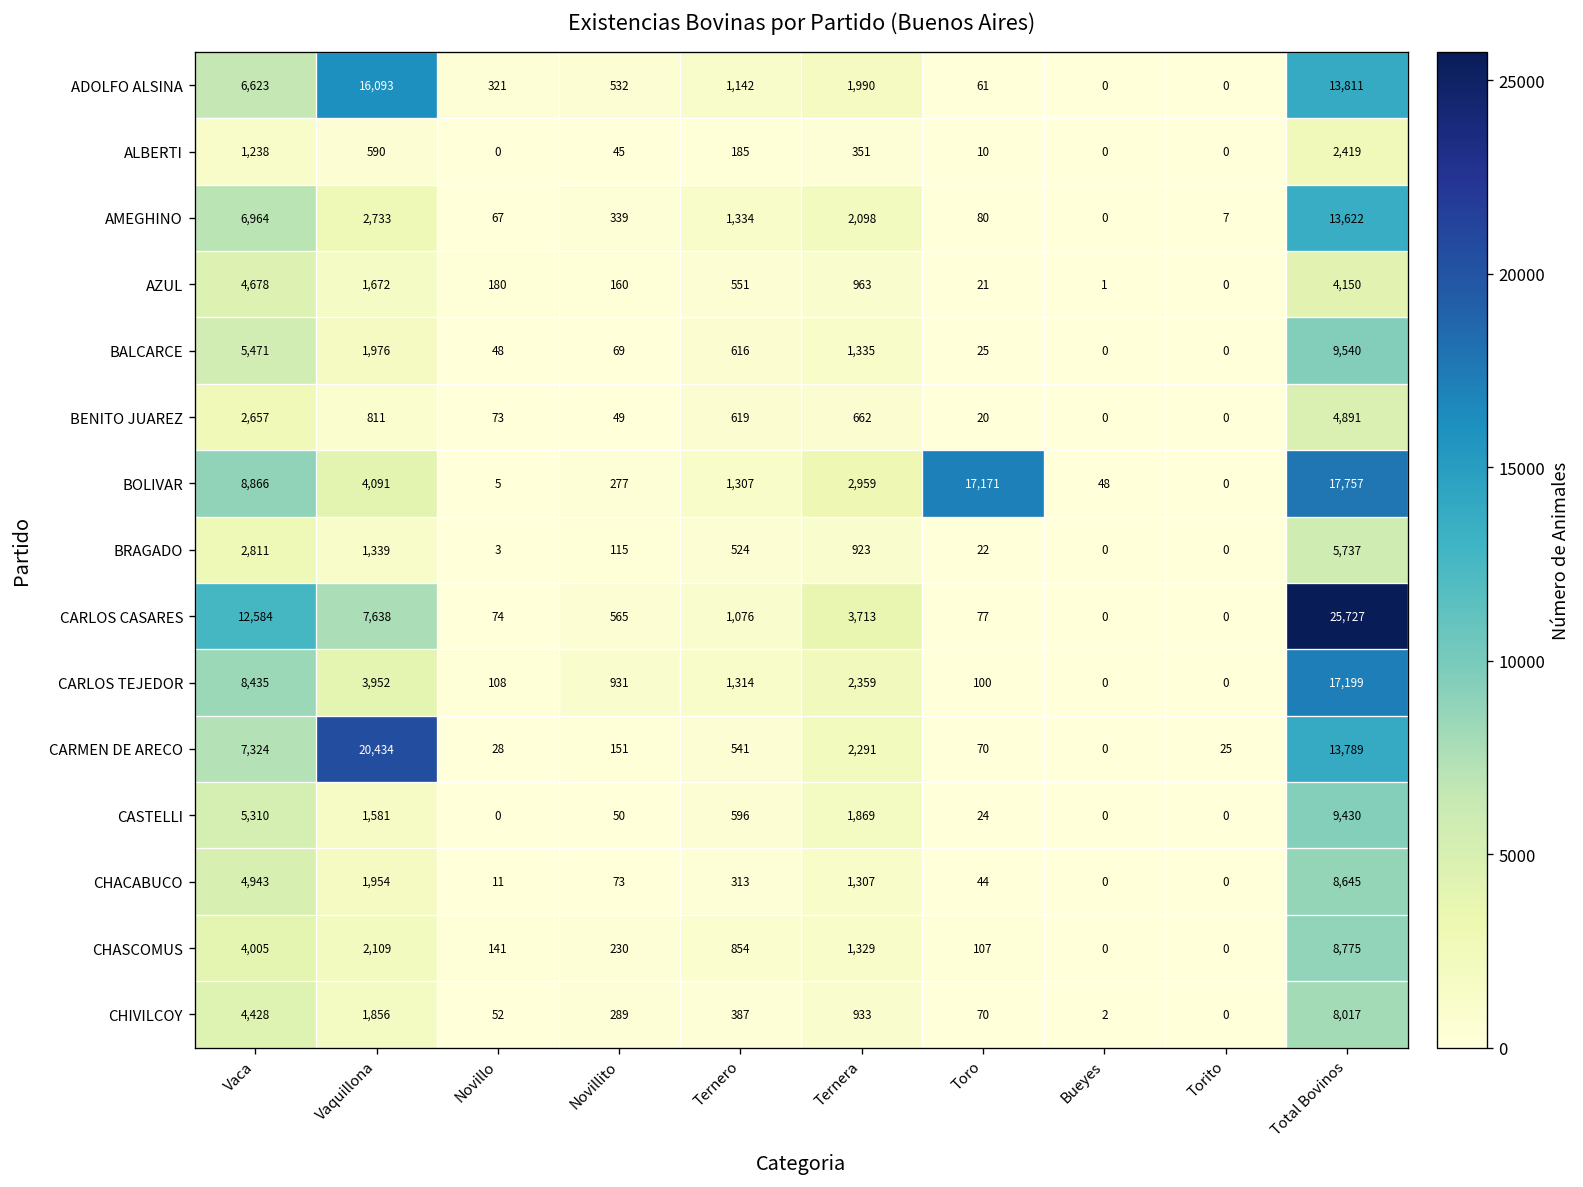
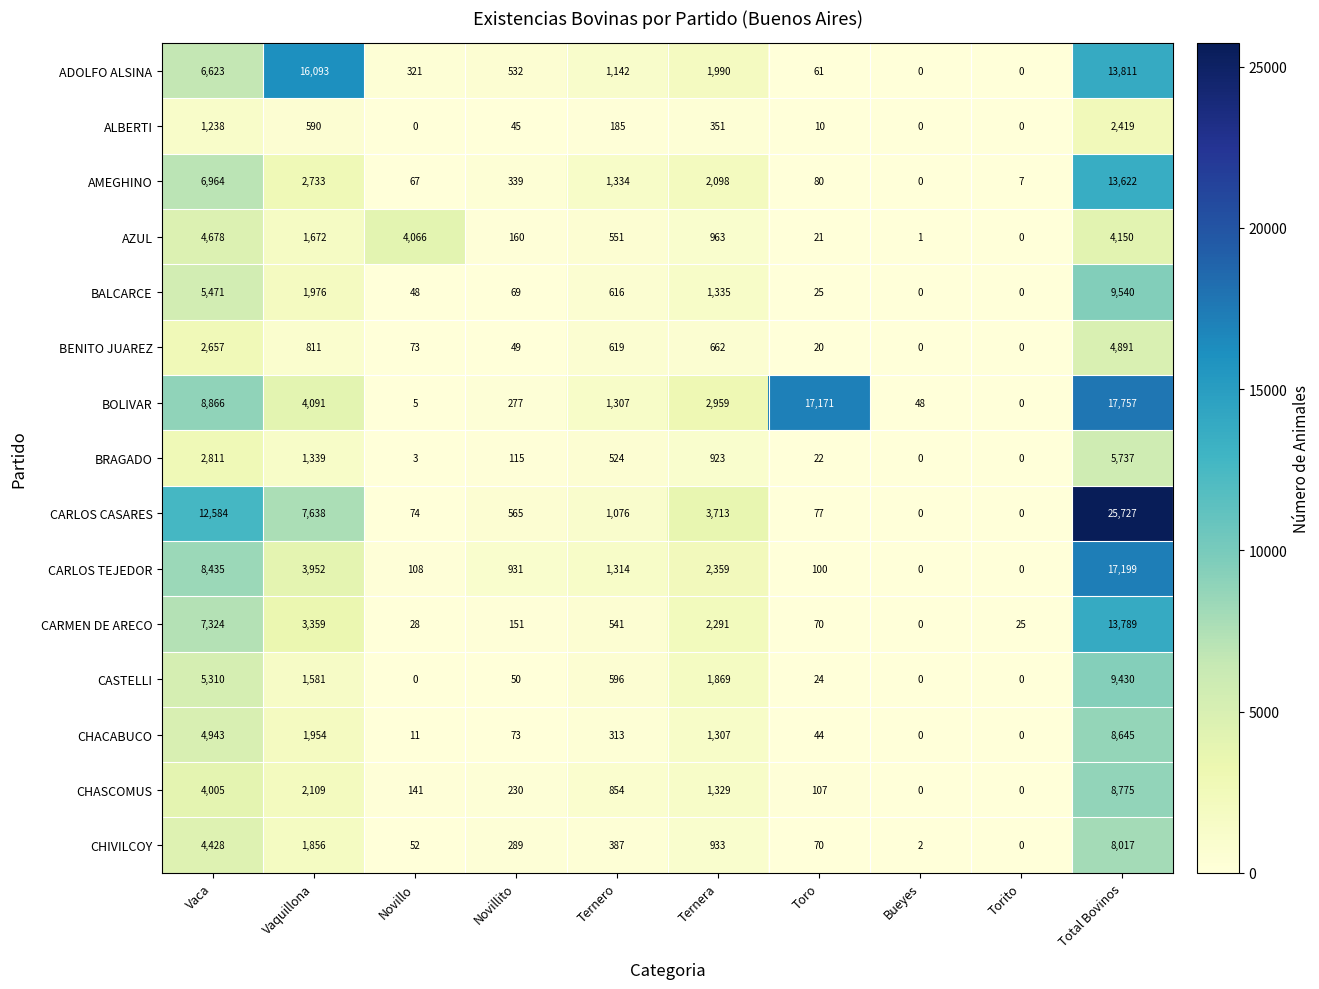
  {
    "ADOLFO ALSINA": {
      "Vaca": "6,623",
      "Vaquillona": "16,093",
      "Novillo": "321",
      "Novillito": "532",
      "Ternero": "1,142",
      "Ternera": "1,990",
      "Toro": "61",
      "Bueyes": "0",
      "Torito": "0",
      "Total Bovinos": "13,811"
    },
    "ALBERTI": {
      "Vaca": "1,238",
      "Vaquillona": "590",
      "Novillo": "0",
      "Novillito": "45",
      "Ternero": "185",
      "Ternera": "351",
      "Toro": "10",
      "Bueyes": "0",
      "Torito": "0",
      "Total Bovinos": "2,419"
    },
    "AMEGHINO": {
      "Vaca": "6,964",
      "Vaquillona": "2,733",
      "Novillo": "67",
      "Novillito": "339",
      "Ternero": "1,334",
      "Ternera": "2,098",
      "Toro": "80",
      "Bueyes": "0",
      "Torito": "7",
      "Total Bovinos": "13,622"
    },
    "AZUL": {
      "Vaca": "4,678",
      "Vaquillona": "1,672",
-     "Novillo": "180",
+     "Novillo": "4,066",
      "Novillito": "160",
      "Ternero": "551",
      "Ternera": "963",
      "Toro": "21",
      "Bueyes": "1",
      "Torito": "0",
      "Total Bovinos": "4,150"
    },
    "BALCARCE": {
      "Vaca": "5,471",
      "Vaquillona": "1,976",
      "Novillo": "48",
      "Novillito": "69",
      "Ternero": "616",
      "Ternera": "1,335",
      "Toro": "25",
      "Bueyes": "0",
      "Torito": "0",
      "Total Bovinos": "9,540"
    },
    "BENITO JUAREZ": {
      "Vaca": "2,657",
      "Vaquillona": "811",
      "Novillo": "73",
      "Novillito": "49",
      "Ternero": "619",
      "Ternera": "662",
      "Toro": "20",
      "Bueyes": "0",
      "Torito": "0",
      "Total Bovinos": "4,891"
    },
    "BOLIVAR": {
      "Vaca": "8,866",
      "Vaquillona": "4,091",
      "Novillo": "5",
      "Novillito": "277",
      "Ternero": "1,307",
      "Ternera": "2,959",
      "Toro": "17,171",
      "Bueyes": "48",
      "Torito": "0",
      "Total Bovinos": "17,757"
    },
    "BRAGADO": {
      "Vaca": "2,811",
      "Vaquillona": "1,339",
      "Novillo": "3",
      "Novillito": "115",
      "Ternero": "524",
      "Ternera": "923",
      "Toro": "22",
      "Bueyes": "0",
      "Torito": "0",
      "Total Bovinos": "5,737"
    },
    "CARLOS CASARES": {
      "Vaca": "12,584",
      "Vaquillona": "7,638",
      "Novillo": "74",
      "Novillito": "565",
      "Ternero": "1,076",
      "Ternera": "3,713",
      "Toro": "77",
      "Bueyes": "0",
      "Torito": "0",
      "Total Bovinos": "25,727"
    },
    "CARLOS TEJEDOR": {
      "Vaca": "8,435",
      "Vaquillona": "3,952",
      "Novillo": "108",
      "Novillito": "931",
      "Ternero": "1,314",
      "Ternera": "2,359",
      "Toro": "100",
      "Bueyes": "0",
      "Torito": "0",
      "Total Bovinos": "17,199"
    },
    "CARMEN DE ARECO": {
      "Vaca": "7,324",
-     "Vaquillona": "20,434",
+     "Vaquillona": "3,359",
      "Novillo": "28",
      "Novillito": "151",
      "Ternero": "541",
      "Ternera": "2,291",
      "Toro": "70",
      "Bueyes": "0",
      "Torito": "25",
      "Total Bovinos": "13,789"
    },
    "CASTELLI": {
      "Vaca": "5,310",
      "Vaquillona": "1,581",
      "Novillo": "0",
      "Novillito": "50",
      "Ternero": "596",
      "Ternera": "1,869",
      "Toro": "24",
      "Bueyes": "0",
      "Torito": "0",
      "Total Bovinos": "9,430"
    },
    "CHACABUCO": {
      "Vaca": "4,943",
      "Vaquillona": "1,954",
      "Novillo": "11",
      "Novillito": "73",
      "Ternero": "313",
      "Ternera": "1,307",
      "Toro": "44",
      "Bueyes": "0",
      "Torito": "0",
      "Total Bovinos": "8,645"
    },
    "CHASCOMUS": {
      "Vaca": "4,005",
      "Vaquillona": "2,109",
      "Novillo": "141",
      "Novillito": "230",
      "Ternero": "854",
      "Ternera": "1,329",
      "Toro": "107",
      "Bueyes": "0",
      "Torito": "0",
      "Total Bovinos": "8,775"
    },
    "CHIVILCOY": {
      "Vaca": "4,428",
      "Vaquillona": "1,856",
      "Novillo": "52",
      "Novillito": "289",
      "Ternero": "387",
      "Ternera": "933",
      "Toro": "70",
      "Bueyes": "2",
      "Torito": "0",
      "Total Bovinos": "8,017"
    }
  }
